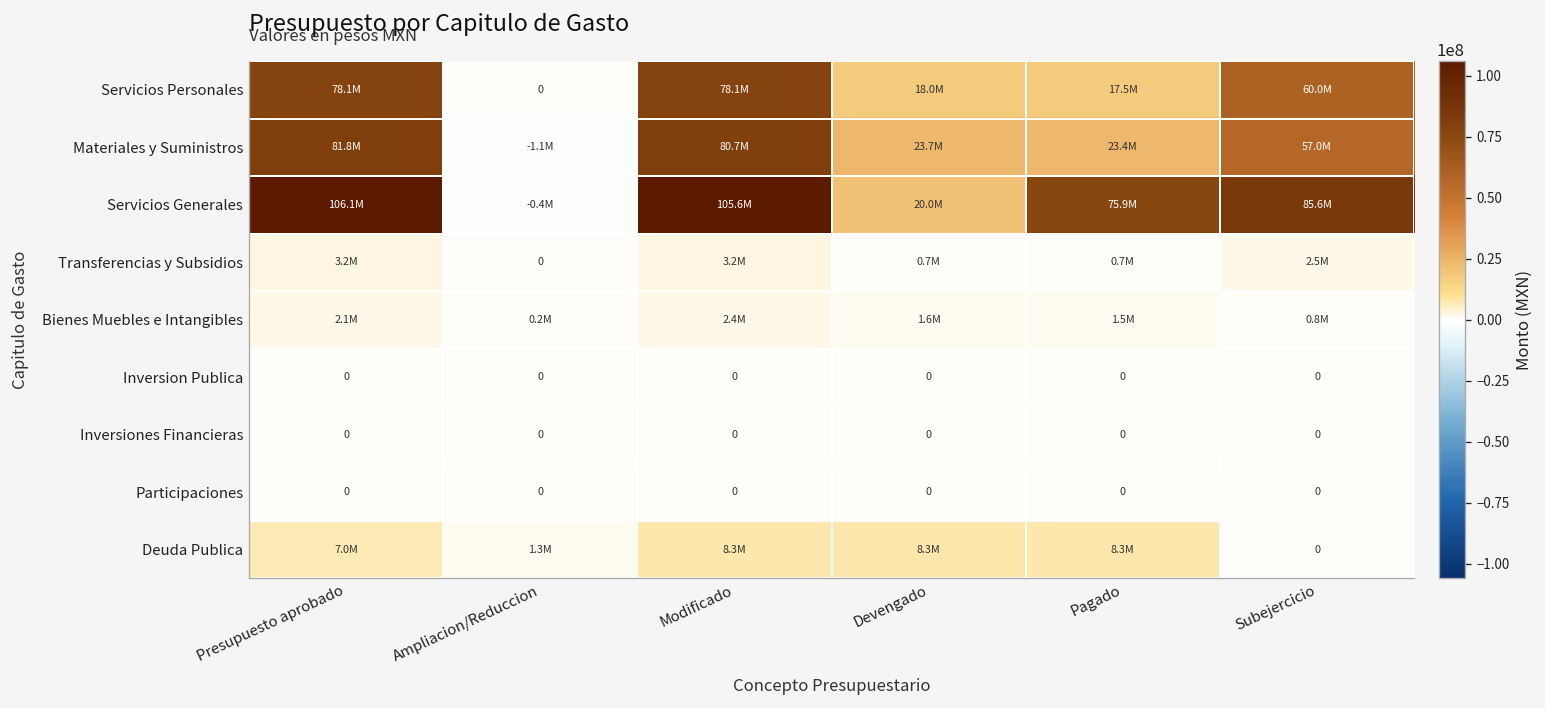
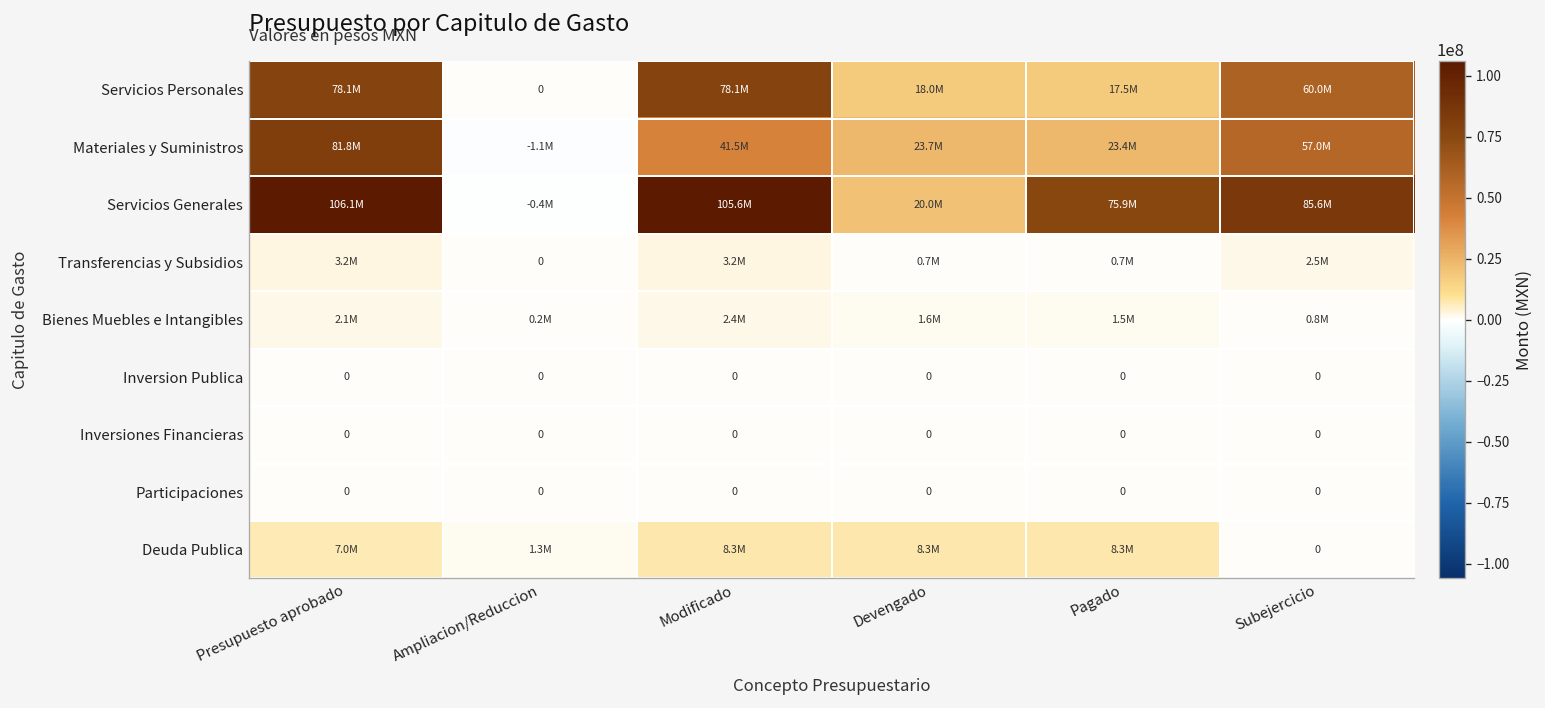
  {
    "Servicios Personales": {
      "Presupuesto aprobado": "78.1M",
      "Ampliacion/Reduccion": "0",
      "Modificado": "78.1M",
      "Devengado": "18.0M",
      "Pagado": "17.5M",
      "Subejercicio": "60.0M"
    },
    "Materiales y Suministros": {
      "Presupuesto aprobado": "81.8M",
      "Ampliacion/Reduccion": "-1.1M",
-     "Modificado": "80.7M",
+     "Modificado": "41.5M",
      "Devengado": "23.7M",
      "Pagado": "23.4M",
      "Subejercicio": "57.0M"
    },
    "Servicios Generales": {
      "Presupuesto aprobado": "106.1M",
      "Ampliacion/Reduccion": "-0.4M",
      "Modificado": "105.6M",
      "Devengado": "20.0M",
      "Pagado": "75.9M",
      "Subejercicio": "85.6M"
    },
    "Transferencias y Subsidios": {
      "Presupuesto aprobado": "3.2M",
      "Ampliacion/Reduccion": "0",
      "Modificado": "3.2M",
      "Devengado": "0.7M",
      "Pagado": "0.7M",
      "Subejercicio": "2.5M"
    },
    "Bienes Muebles e Intangibles": {
      "Presupuesto aprobado": "2.1M",
      "Ampliacion/Reduccion": "0.2M",
      "Modificado": "2.4M",
      "Devengado": "1.6M",
      "Pagado": "1.5M",
      "Subejercicio": "0.8M"
    },
    "Inversion Publica": {
      "Presupuesto aprobado": "0",
      "Ampliacion/Reduccion": "0",
      "Modificado": "0",
      "Devengado": "0",
      "Pagado": "0",
      "Subejercicio": "0"
    },
    "Inversiones Financieras": {
      "Presupuesto aprobado": "0",
      "Ampliacion/Reduccion": "0",
      "Modificado": "0",
      "Devengado": "0",
      "Pagado": "0",
      "Subejercicio": "0"
    },
    "Participaciones": {
      "Presupuesto aprobado": "0",
      "Ampliacion/Reduccion": "0",
      "Modificado": "0",
      "Devengado": "0",
      "Pagado": "0",
      "Subejercicio": "0"
    },
    "Deuda Publica": {
      "Presupuesto aprobado": "7.0M",
      "Ampliacion/Reduccion": "1.3M",
      "Modificado": "8.3M",
      "Devengado": "8.3M",
      "Pagado": "8.3M",
      "Subejercicio": "0"
    }
  }
